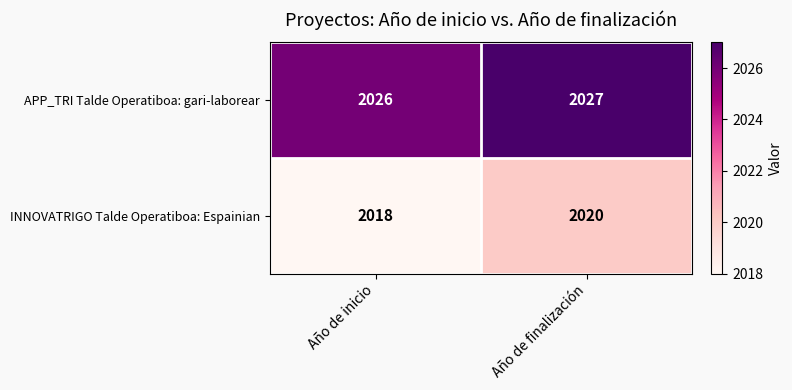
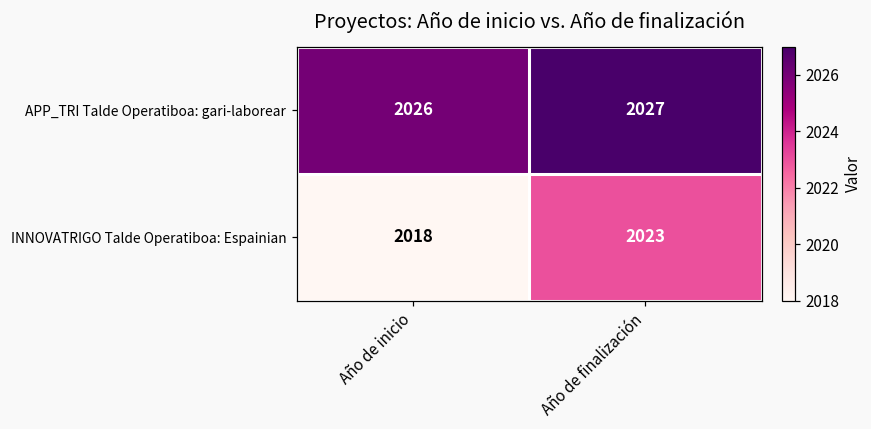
  {
    "APP_TRI Talde Operatiboa: gari-laborear": {
      "Año de inicio": 2026,
      "Año de finalización": 2027
    },
    "INNOVATRIGO Talde Operatiboa: Espainian": {
      "Año de inicio": 2018,
-     "Año de finalización": 2020
+     "Año de finalización": 2023
    }
  }
